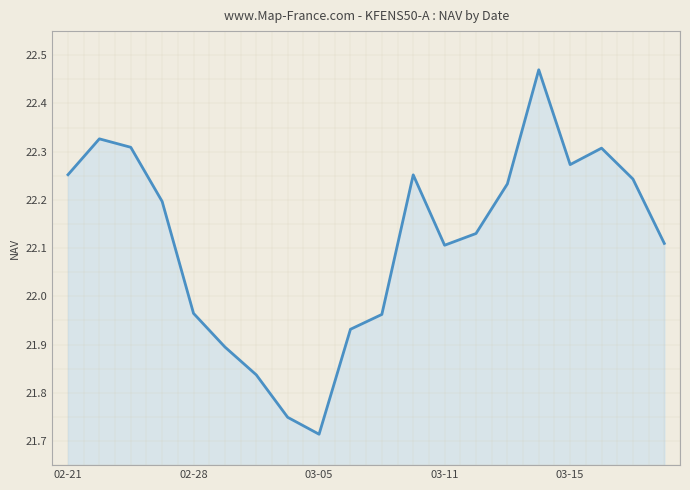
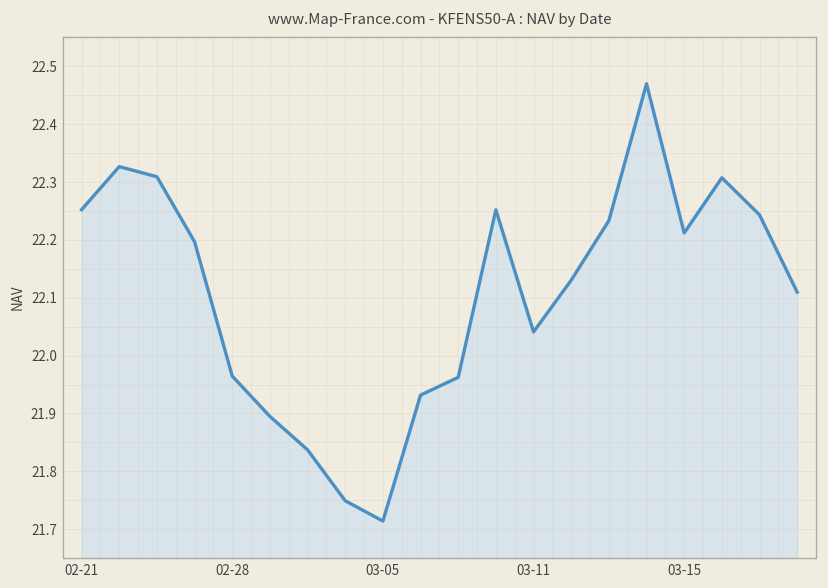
  {
    "02-21": 22.25,
    "02-28": 21.96,
    "03-05": 21.71,
-   "03-11": 22.11,
-   "03-15": 22.27
+   "03-11": 22.04,
+   "03-15": 22.21
  }
